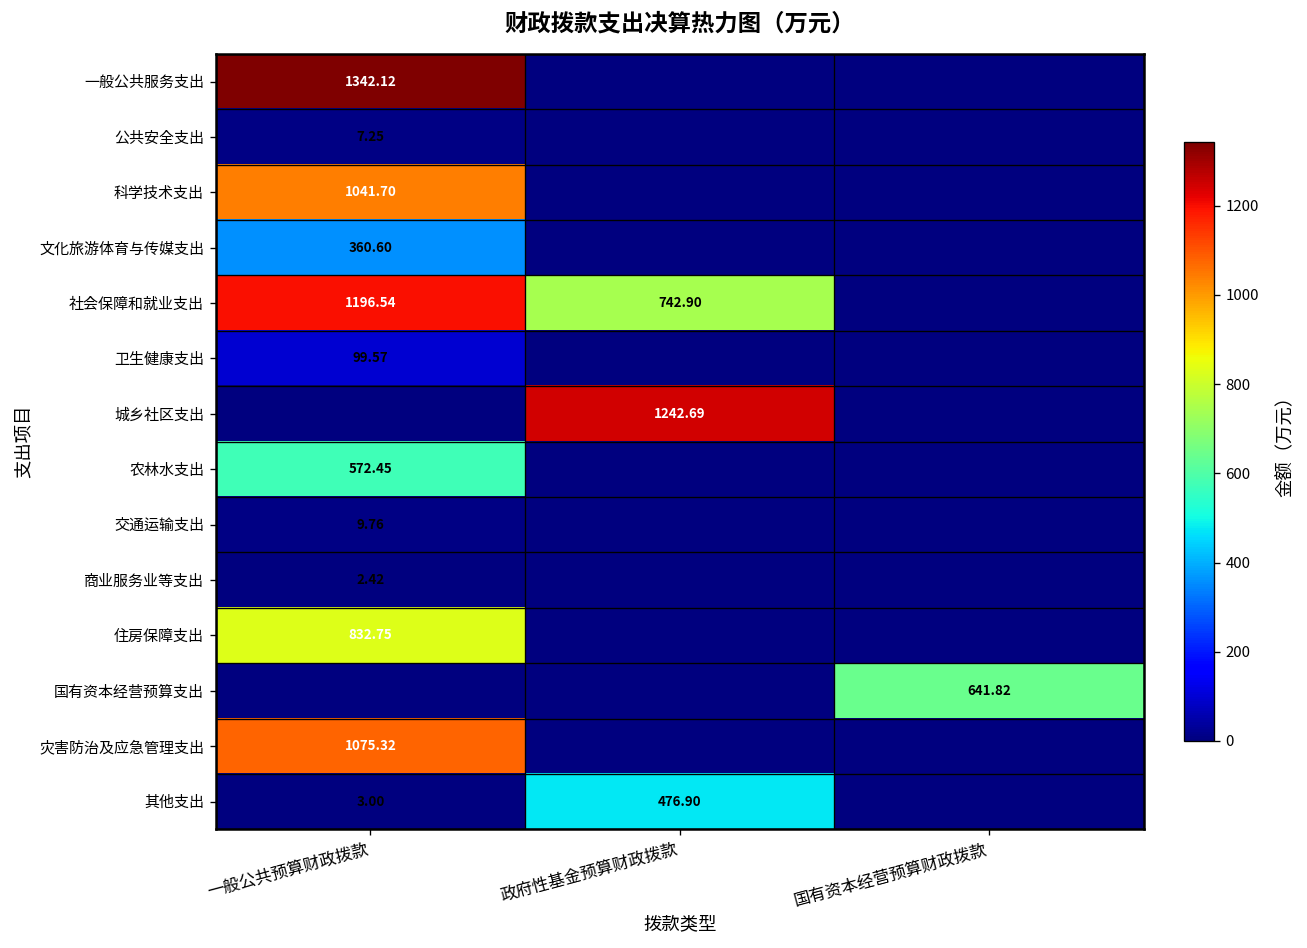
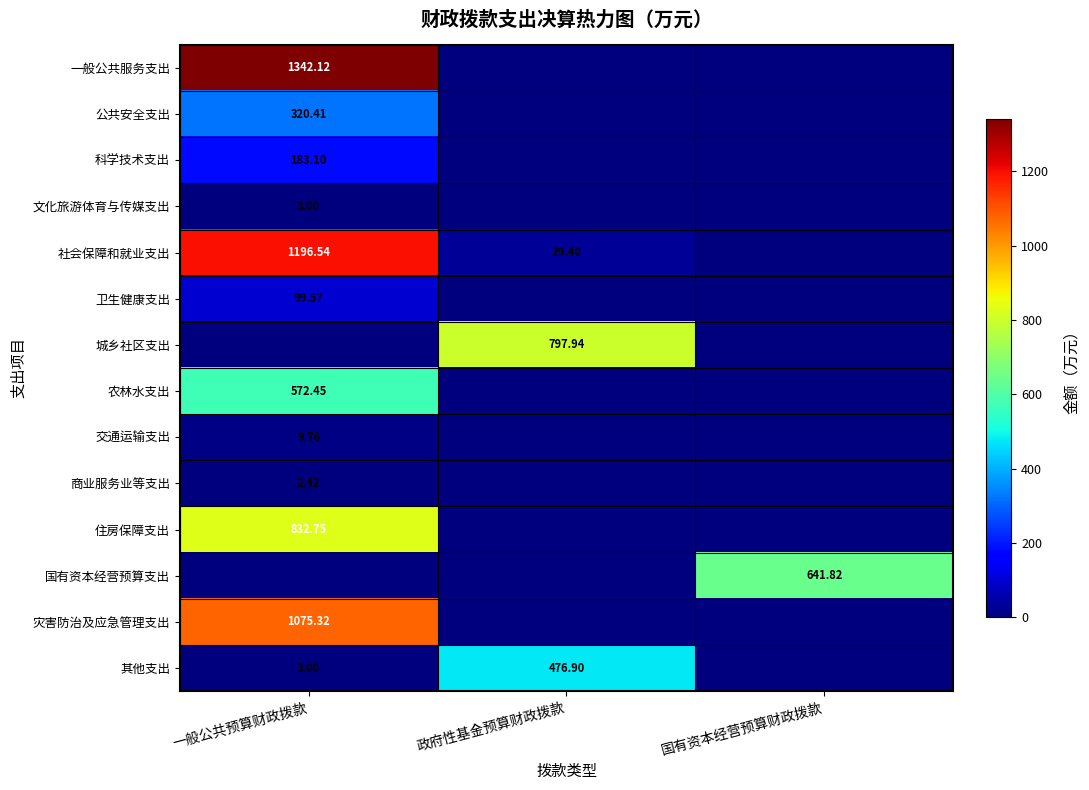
  {
    "一般公共服务支出": {
      "一般公共预算财政拨款": 1342.12
    },
    "公共安全支出": {
-     "一般公共预算财政拨款": 7.25
+     "一般公共预算财政拨款": 320.41
    },
    "科学技术支出": {
-     "一般公共预算财政拨款": 1041.70
+     "一般公共预算财政拨款": 183.10
    },
    "文化旅游体育与传媒支出": {
-     "一般公共预算财政拨款": 360.60
+     "一般公共预算财政拨款": 3.00
    },
    "社会保障和就业支出": {
      "一般公共预算财政拨款": 1196.54,
-     "政府性基金预算财政拨款": 742.90
+     "政府性基金预算财政拨款": 29.40
    },
    "卫生健康支出": {
      "一般公共预算财政拨款": 99.57
    },
    "城乡社区支出": {
-     "政府性基金预算财政拨款": 1242.69
+     "政府性基金预算财政拨款": 797.94
    },
    "农林水支出": {
      "一般公共预算财政拨款": 572.45
    },
    "交通运输支出": {
      "一般公共预算财政拨款": 9.76
    },
    "商业服务业等支出": {
      "一般公共预算财政拨款": 2.42
    },
    "住房保障支出": {
      "一般公共预算财政拨款": 832.75
    },
    "国有资本经营预算支出": {
      "国有资本经营预算财政拨款": 641.82
    },
    "灾害防治及应急管理支出": {
      "一般公共预算财政拨款": 1075.32
    },
    "其他支出": {
      "一般公共预算财政拨款": 3.00,
      "政府性基金预算财政拨款": 476.90
    }
  }
